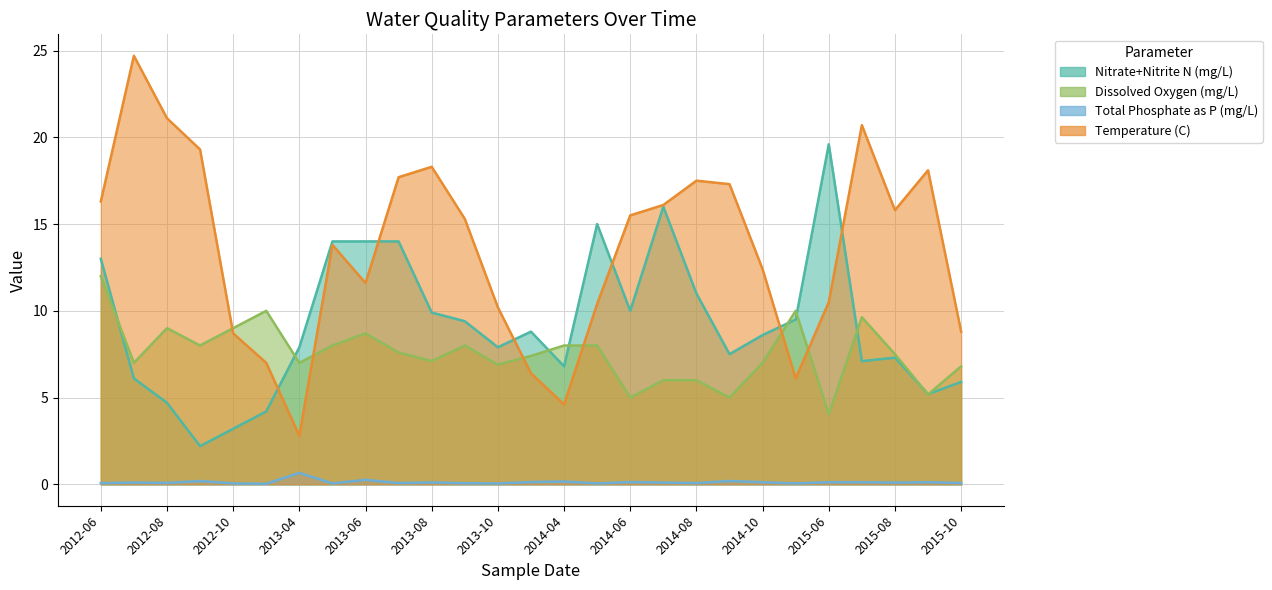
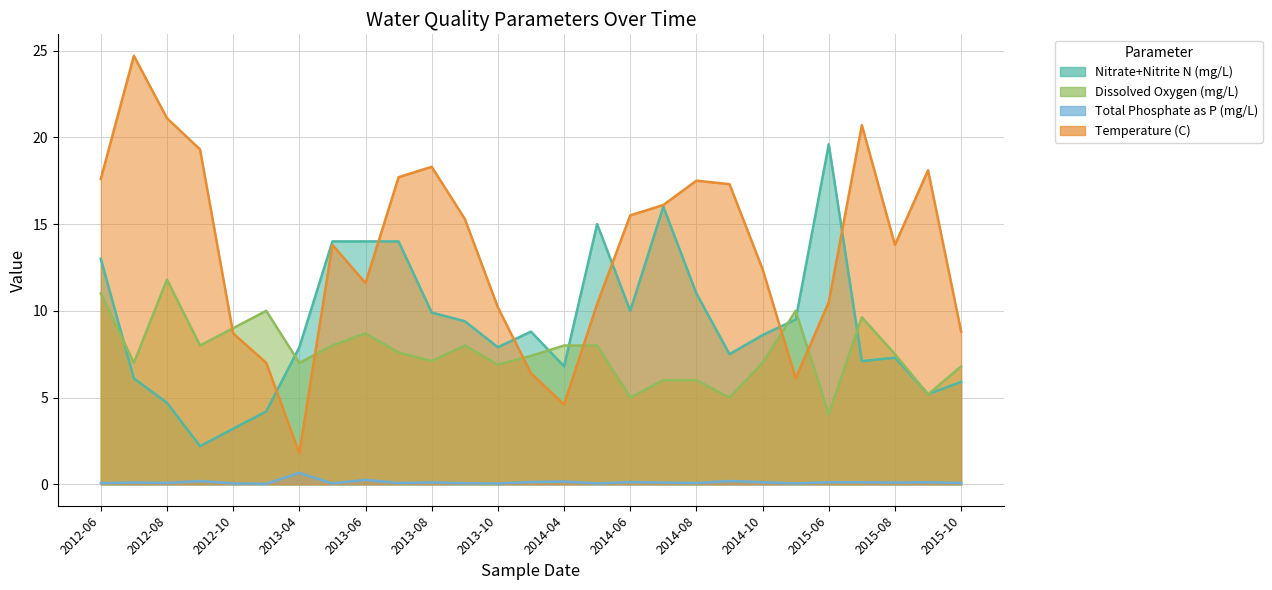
  {
    "Dissolved Oxygen (mg/L)": {
-     "2012-06": 12,
-     "2012-08": 9.0,
+     "2012-06": 11,
+     "2012-08": 11.8,
      "2012-10": 9.0,
      "2013-04": 7.0,
      "2013-06": 8.7,
      "2013-08": 7.1,
      "2013-10": 6.9,
      "2014-04": 8.0,
      "2014-06": 5.0,
      "2014-08": 6.0,
      "2014-10": 7.0,
      "2015-06": 4.0,
      "2015-08": 7.5,
      "2015-10": 6.8
    },
    "Temperature (C)": {
-     "2012-06": 16.3,
+     "2012-06": 17.6,
      "2012-08": 21.1,
      "2012-10": 8.7,
-     "2013-04": 2.8,
+     "2013-04": 1.8,
      "2013-06": 11.6,
      "2013-08": 18.3,
      "2013-10": 10.2,
      "2014-04": 4.6,
      "2014-06": 15.5,
      "2014-08": 17.5,
      "2014-10": 12.4,
      "2015-06": 10.5,
-     "2015-08": 15.8,
+     "2015-08": 13.8,
      "2015-10": 8.8
    }
  }
